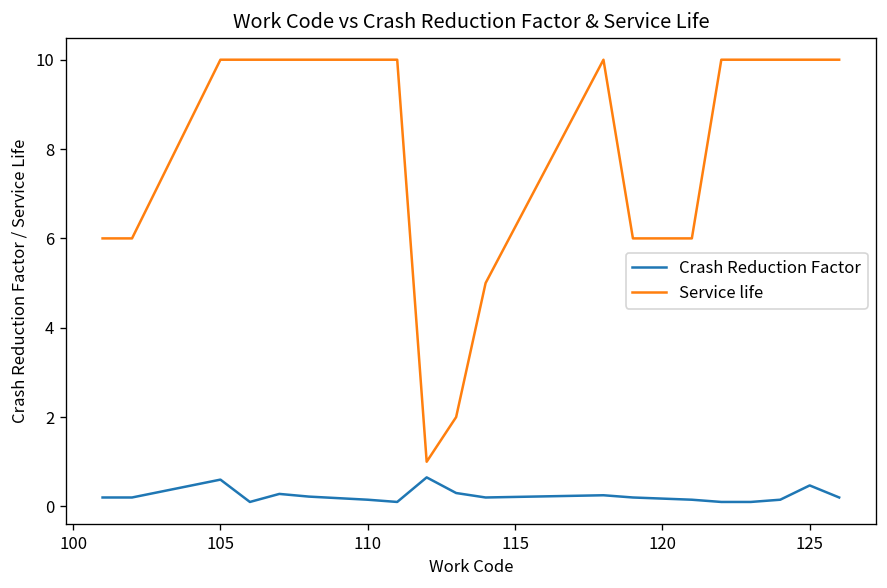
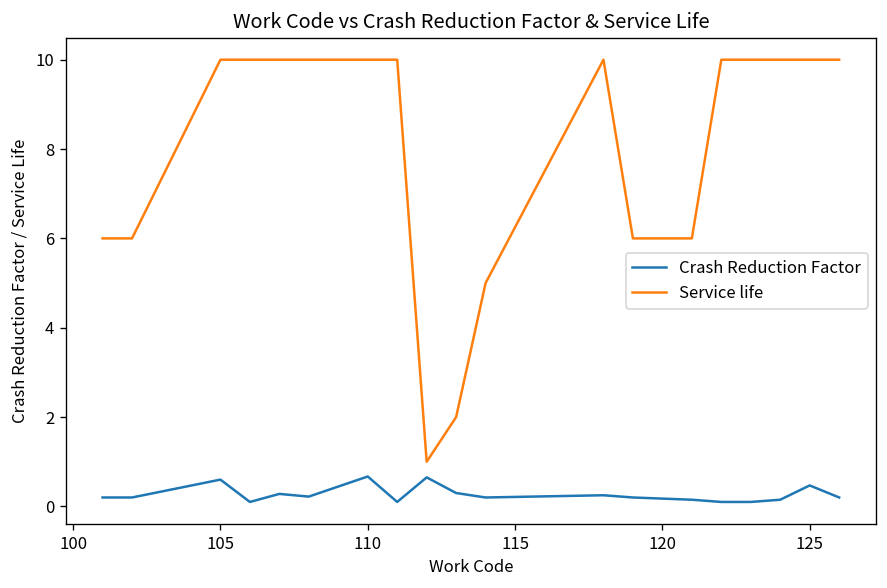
  {
    "Crash Reduction Factor": {
      "105": 0.6,
-     "110": 0.2,
+     "110": 0.7,
      "125": 0.5
    },
    "Service life": {
      "105": 10.0,
      "110": 10.0,
      "125": 10.0
    }
  }
